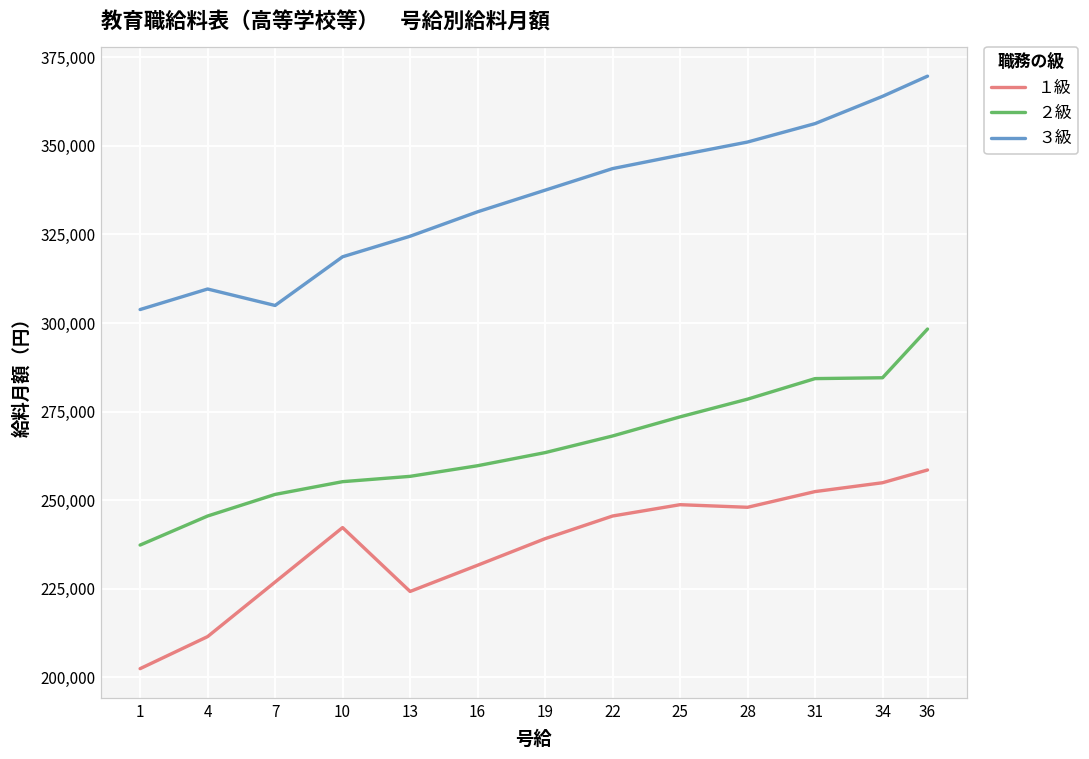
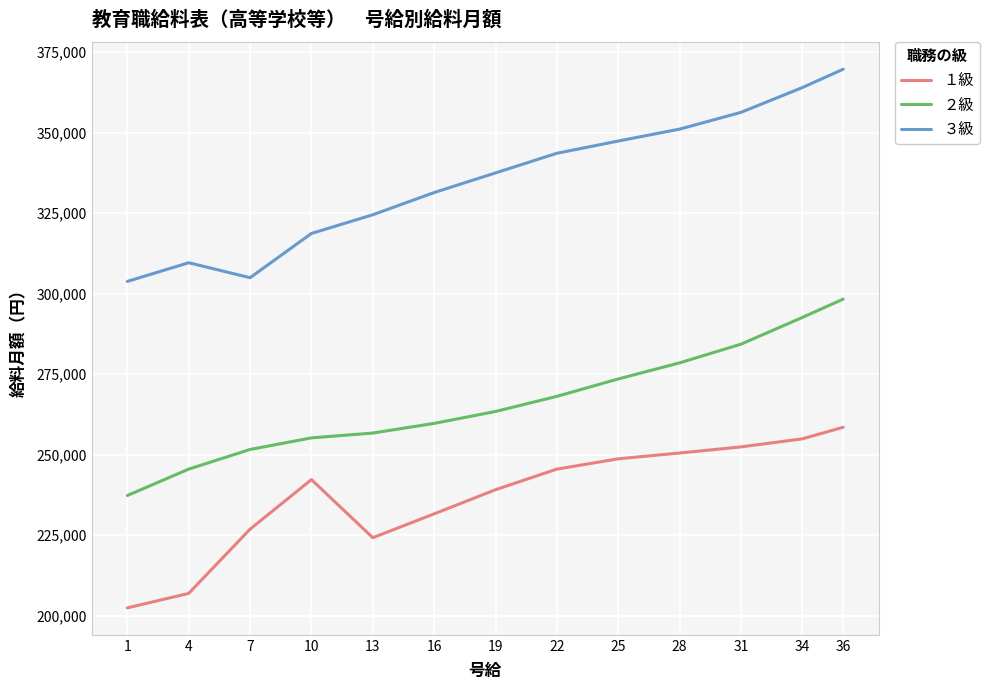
  {
    "１級": {
      "1": "202,000",
-     "4": "211,000",
+     "4": "207,000",
      "7": "227,000",
      "10": "242,000",
      "13": "224,000",
      "16": "232,000",
      "19": "239,000",
      "22": "246,000",
      "25": "249,000",
-     "28": "248,000",
+     "28": "251,000",
      "31": "252,000",
      "34": "255,000",
      "36": "259,000"
    },
    "２級": {
      "1": "237,000",
      "4": "246,000",
      "7": "252,000",
      "10": "255,000",
      "13": "257,000",
      "16": "260,000",
      "19": "263,000",
      "22": "268,000",
      "25": "274,000",
      "28": "279,000",
      "31": "284,000",
-     "34": "285,000",
+     "34": "293,000",
      "36": "298,000"
    },
    "３級": {
      "1": "304,000",
      "4": "310,000",
      "7": "305,000",
      "10": "319,000",
      "13": "325,000",
      "16": "331,000",
      "19": "338,000",
      "22": "344,000",
      "25": "347,000",
      "28": "351,000",
      "31": "356,000",
      "34": "364,000",
      "36": "370,000"
    }
  }
